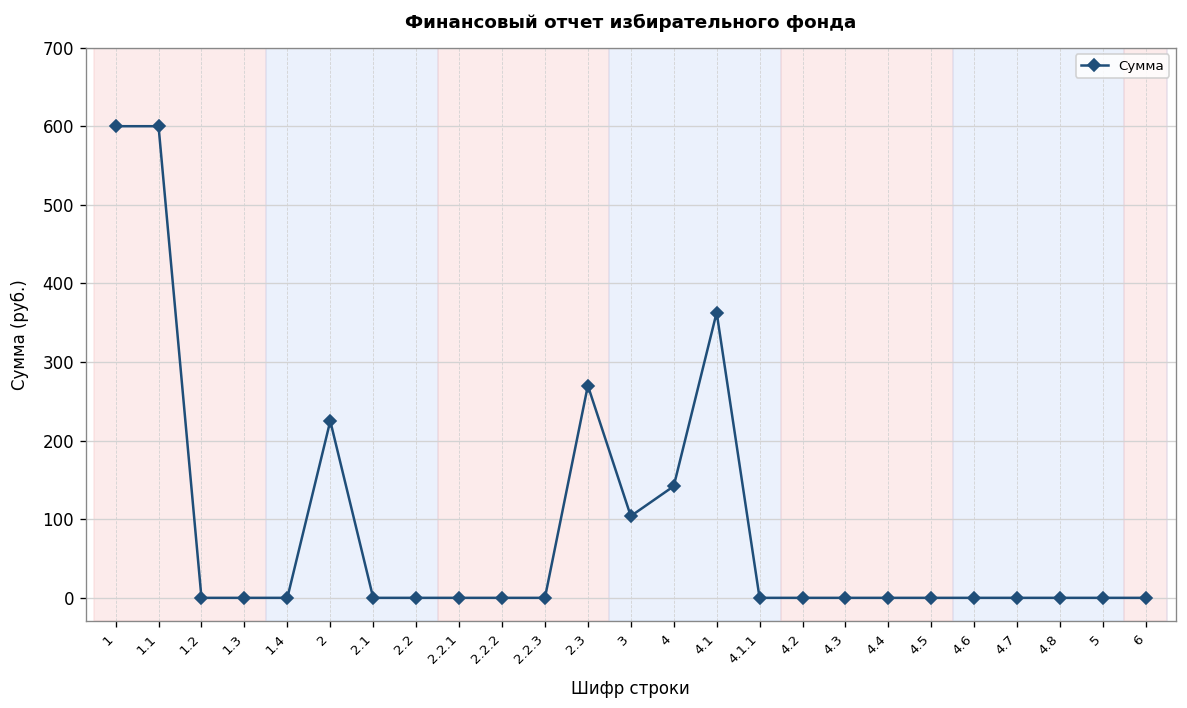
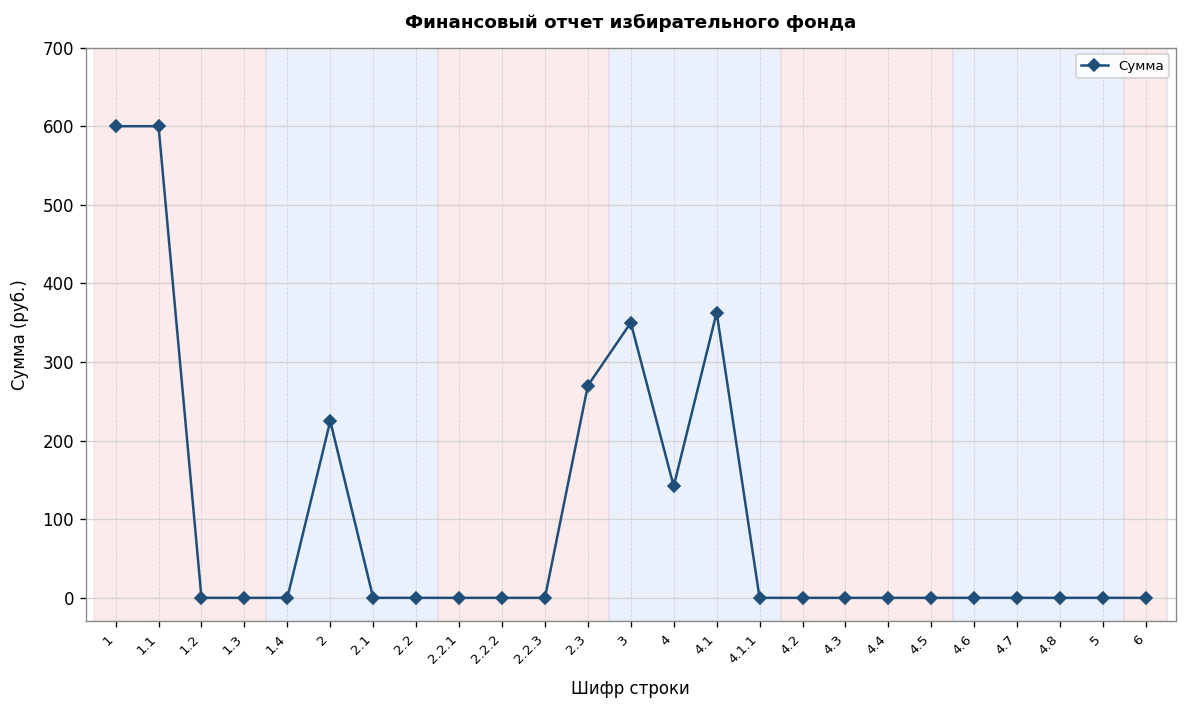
  {
    "1": 600,
    "1.1": 600,
    "1.2": 0,
    "1.3": 0,
    "1.4": 0,
    "2": 230,
    "2.1": 0,
    "2.2": 0,
    "2.2.1": 0,
    "2.2.2": 0,
    "2.2.3": 0,
    "2.3": 270,
-   "3": 100,
+   "3": 350,
    "4": 140,
    "4.1": 360,
    "4.1.1": 0,
    "4.2": 0,
    "4.3": 0,
    "4.4": 0,
    "4.5": 0,
    "4.6": 0,
    "4.7": 0,
    "4.8": 0,
    "5": 0,
    "6": 0
  }
